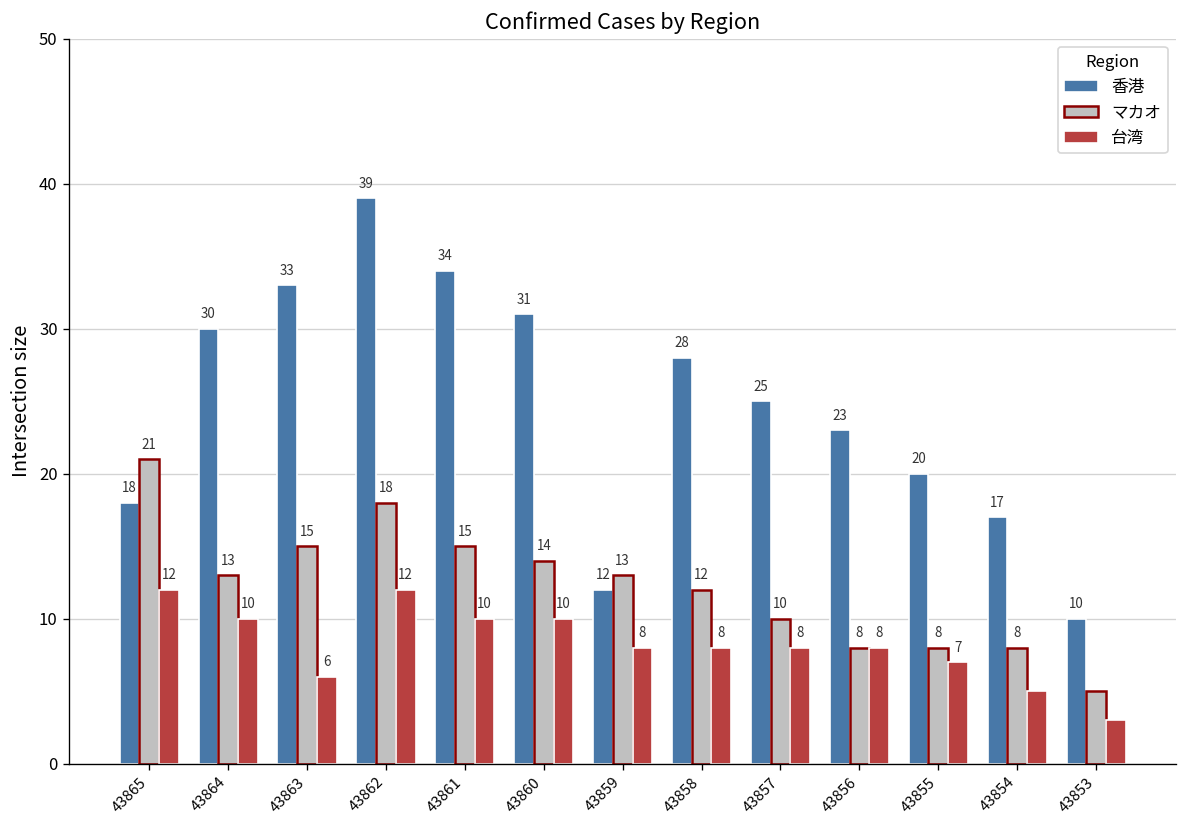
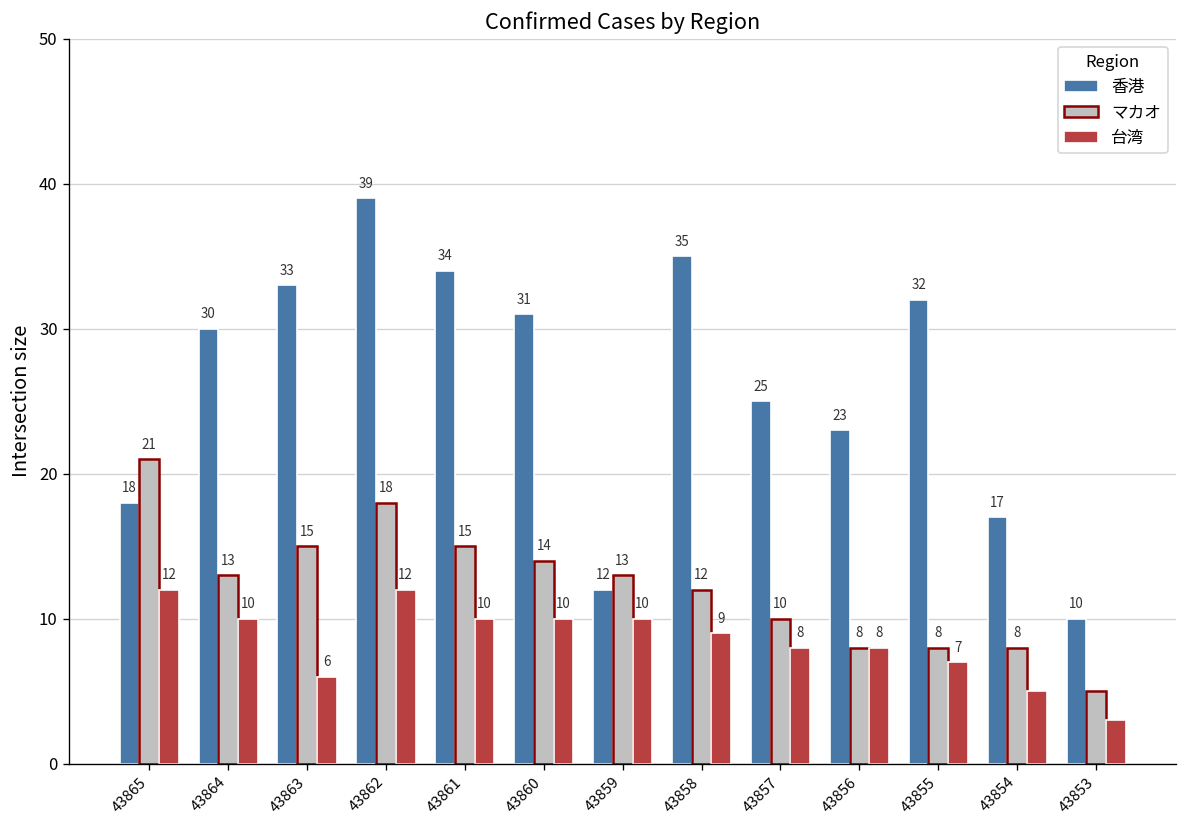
  {
    "香港": {
      "43865": 18,
      "43864": 30,
      "43863": 33,
      "43862": 39,
      "43861": 34,
      "43860": 31,
      "43859": 12,
-     "43858": 28,
+     "43858": 35,
      "43857": 25,
      "43856": 23,
-     "43855": 20,
+     "43855": 32,
      "43854": 17,
      "43853": 10
    },
    "マカオ": {
      "43865": 21,
      "43864": 13,
      "43863": 15,
      "43862": 18,
      "43861": 15,
      "43860": 14,
      "43859": 13,
      "43858": 12,
      "43857": 10,
      "43856": 8,
      "43855": 8,
      "43854": 8
    },
    "台湾": {
      "43865": 12,
      "43864": 10,
      "43863": 6,
      "43862": 12,
      "43861": 10,
      "43860": 10,
-     "43859": 8,
-     "43858": 8,
+     "43859": 10,
+     "43858": 9,
      "43857": 8,
      "43856": 8,
      "43855": 7
    }
  }
